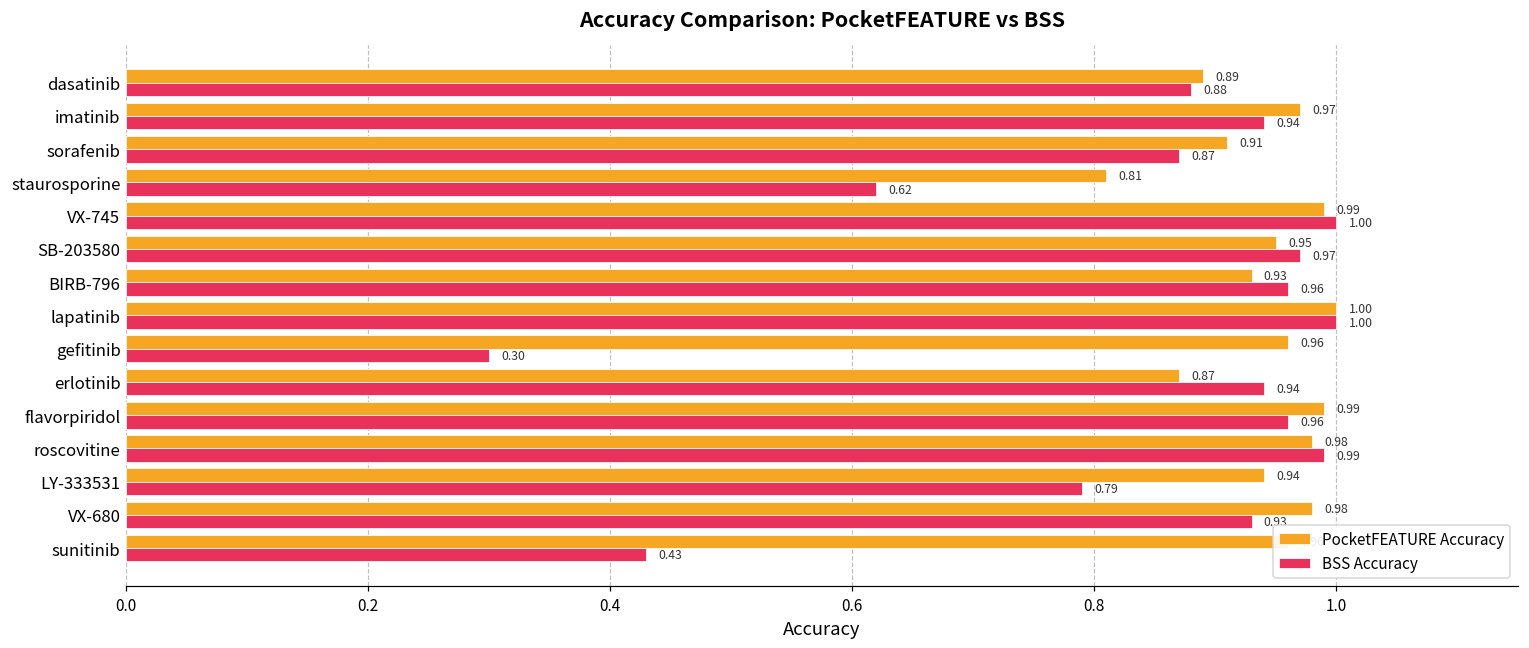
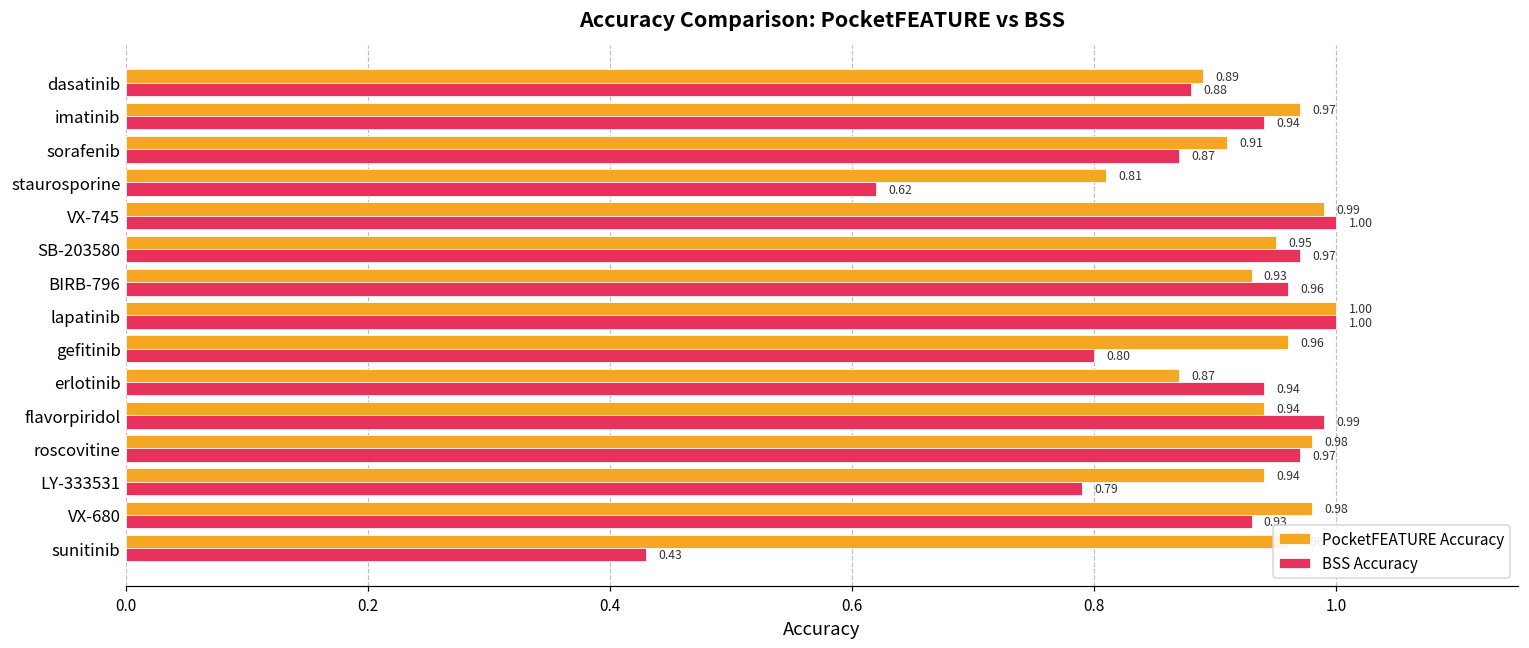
  {
    "PocketFEATURE Accuracy": {
      "dasatinib": 0.89,
      "imatinib": 0.97,
      "sorafenib": 0.91,
      "staurosporine": 0.81,
      "VX-745": 0.99,
      "SB-203580": 0.95,
      "BIRB-796": 0.93,
      "lapatinib": 1.00,
      "gefitinib": 0.96,
      "erlotinib": 0.87,
-     "flavorpiridol": 0.99,
+     "flavorpiridol": 0.94,
      "roscovitine": 0.98,
      "LY-333531": 0.94,
      "VX-680": 0.98
    },
    "BSS Accuracy": {
      "dasatinib": 0.88,
      "imatinib": 0.94,
      "sorafenib": 0.87,
      "staurosporine": 0.62,
      "VX-745": 1.00,
      "SB-203580": 0.97,
      "BIRB-796": 0.96,
      "lapatinib": 1.00,
-     "gefitinib": 0.30,
+     "gefitinib": 0.80,
      "erlotinib": 0.94,
-     "flavorpiridol": 0.96,
-     "roscovitine": 0.99,
+     "flavorpiridol": 0.99,
+     "roscovitine": 0.97,
      "LY-333531": 0.79,
      "VX-680": 0.93,
      "sunitinib": 0.43
    }
  }
